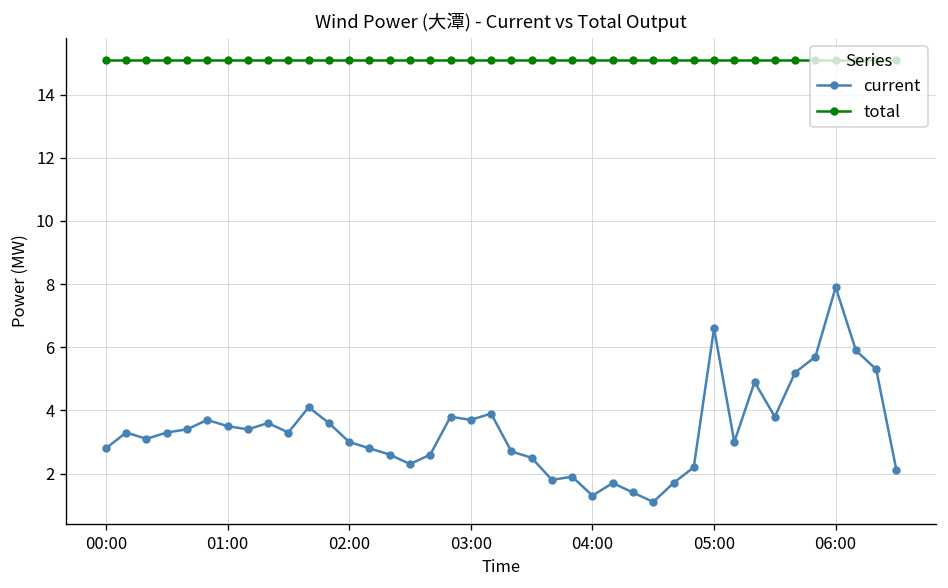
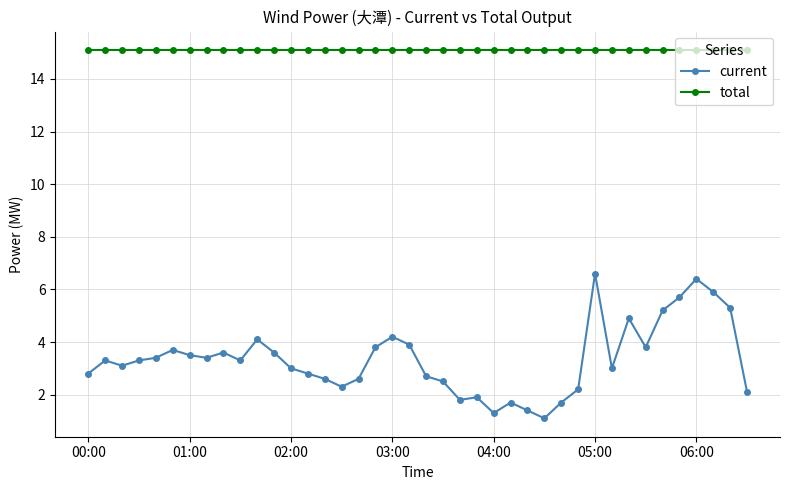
  {
    "current": {
      "00:00": 2.8,
      "01:00": 3.5,
      "02:00": 3.0,
-     "03:00": 3.7,
+     "03:00": 4.2,
      "04:00": 1.3,
      "05:00": 6.6,
-     "06:00": 7.9
+     "06:00": 6.4
    },
    "total": {
      "00:00": 15.1,
      "01:00": 15.1,
      "02:00": 15.1,
      "03:00": 15.1,
      "04:00": 15.1,
      "05:00": 15.1
    }
  }
